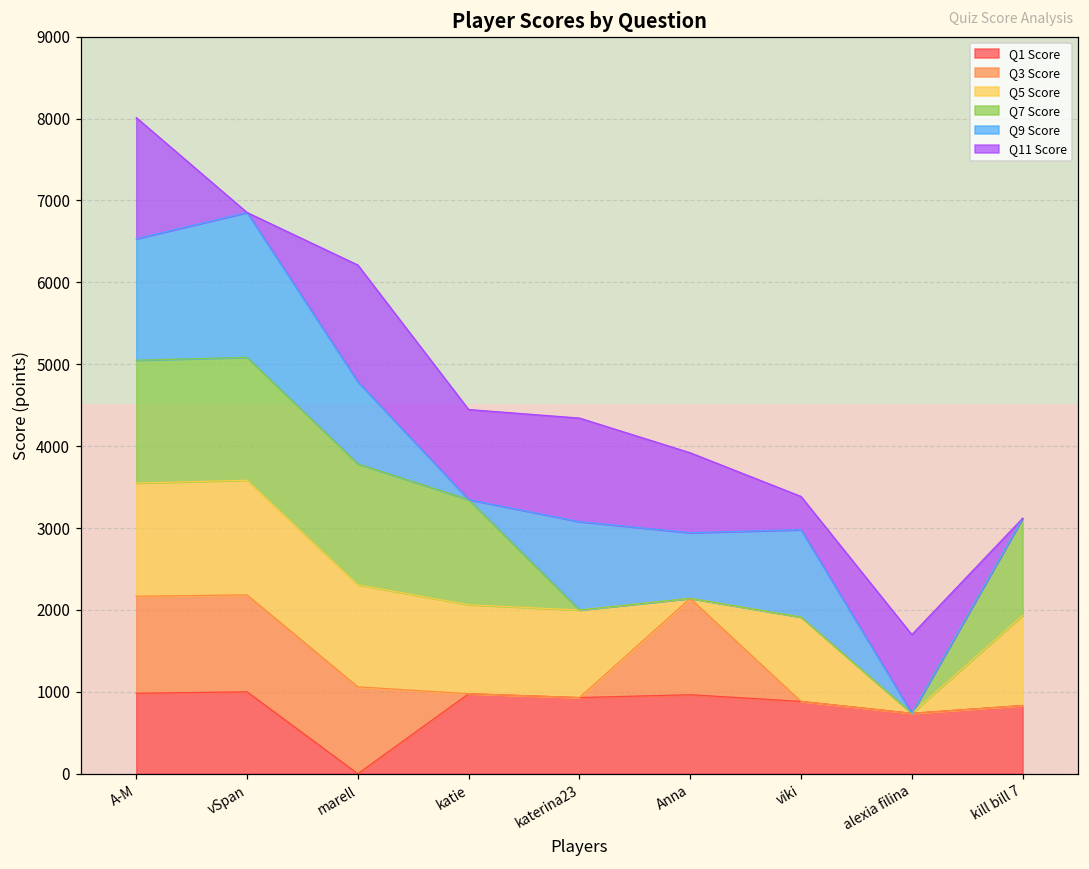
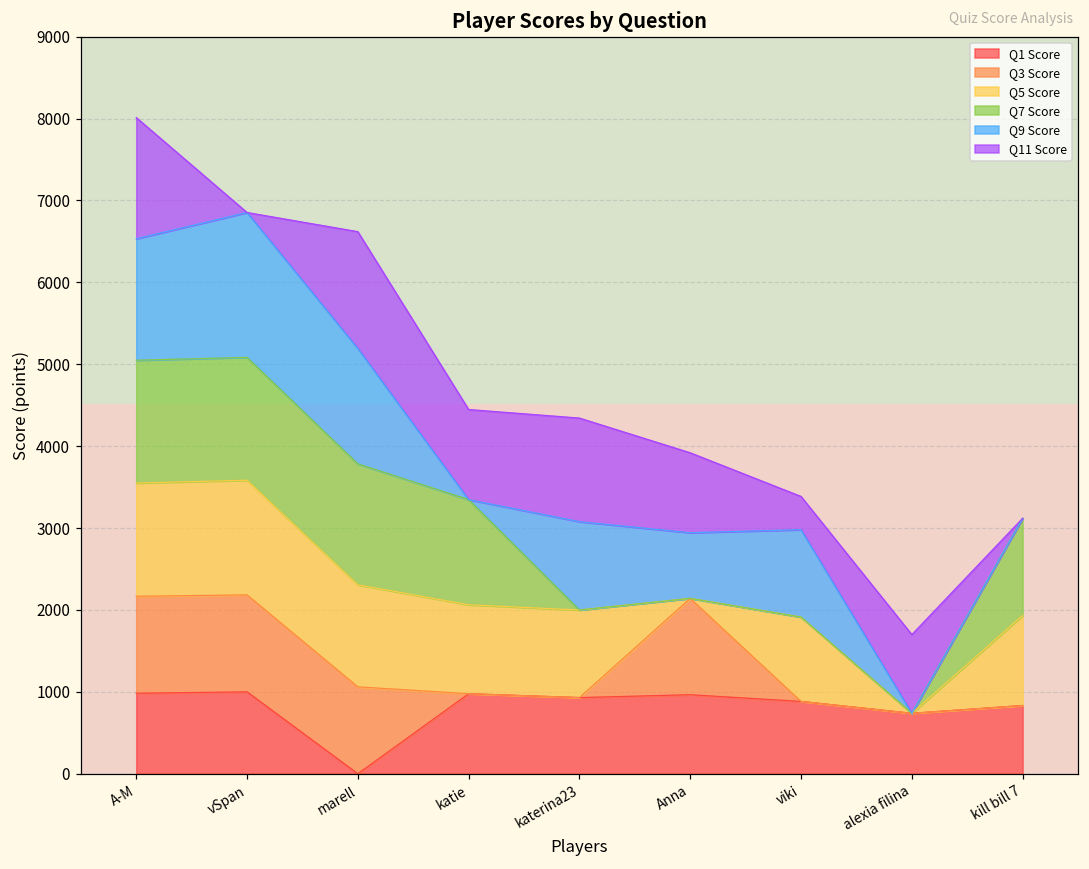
  {
    "Q1 Score": {
      "A-M": 1000,
      "vSpan": 1000,
      "marell": 0,
      "Anna": 1000
    },
    "Q3 Score": {
      "A-M": 1200,
      "vSpan": 1200,
      "marell": 1100
    },
    "Q5 Score": {
      "A-M": 1400,
      "vSpan": 1400,
      "marell": 1200,
      "katie": 1100,
      "kill bill 7": 1100
    },
    "Q7 Score": {
      "A-M": 1500,
      "vSpan": 1500,
      "marell": 1500
    },
    "Q9 Score": {
      "A-M": 1500,
-     "marell": 1000,
+     "marell": 1400,
      "katerina23": 1100,
      "Anna": 800,
      "viki": 1100
    },
    "Q11 Score": {
      "A-M": 1500,
      "marell": 1400,
      "katie": 1100,
      "katerina23": 1300,
      "Anna": 1000,
      "viki": 400,
      "alexia filina": 1000
    }
  }
